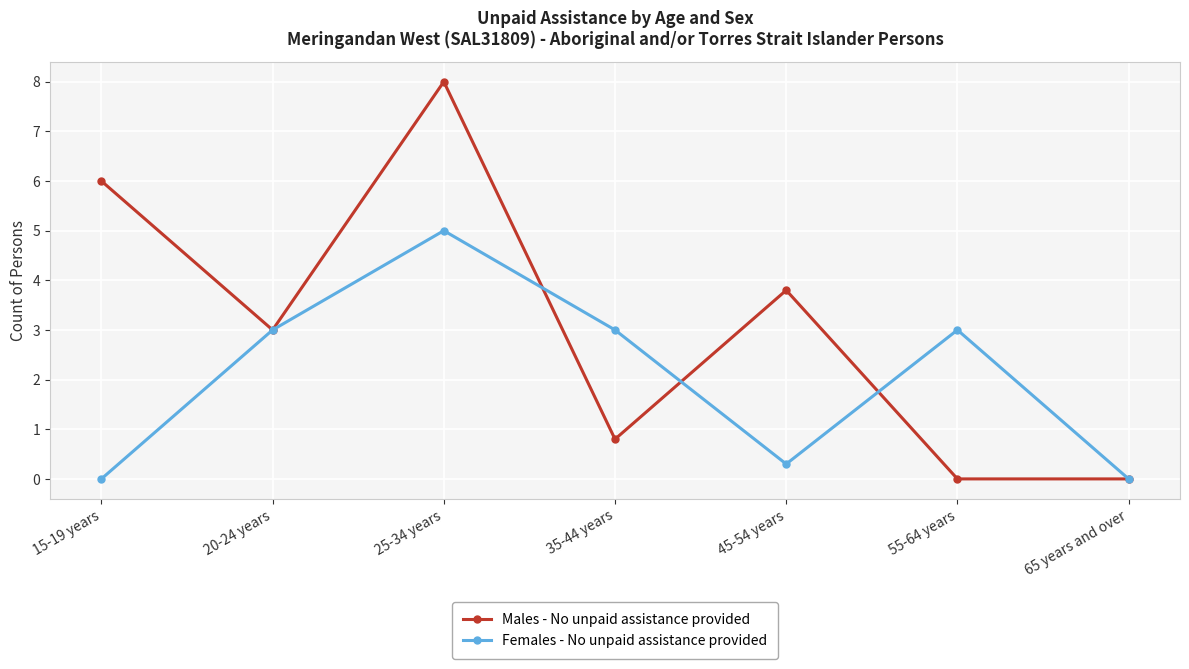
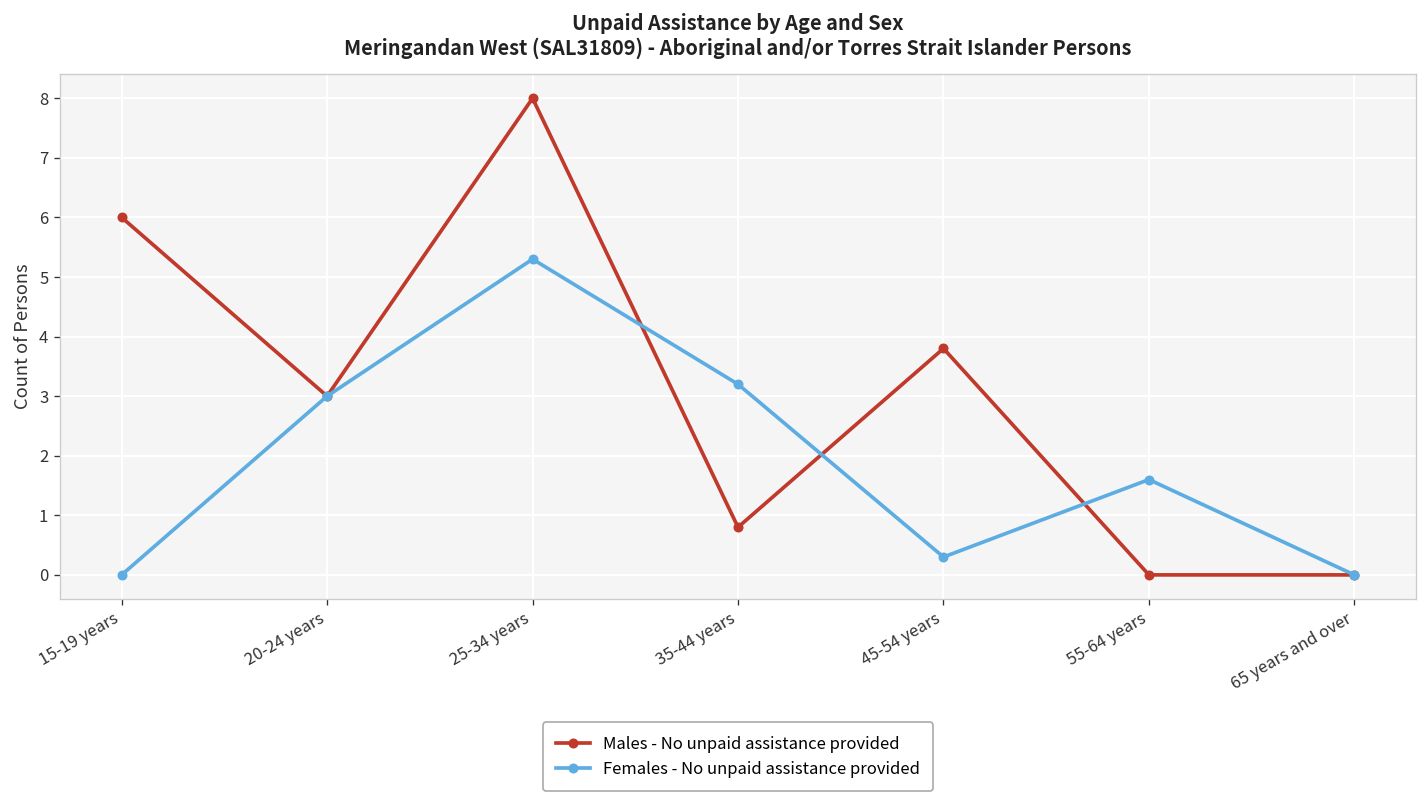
  {
    "Males - No unpaid assistance provided": {
      "15-19 years": 6.0,
      "25-34 years": 8.0,
      "35-44 years": 0.8,
      "45-54 years": 3.8,
      "55-64 years": 0.0
    },
    "Females - No unpaid assistance provided": {
      "15-19 years": 0.0,
-     "25-34 years": 5.0,
-     "35-44 years": 3.0,
+     "25-34 years": 5.3,
+     "35-44 years": 3.2,
      "45-54 years": 0.3,
-     "55-64 years": 3.0
+     "55-64 years": 1.6
    }
  }
